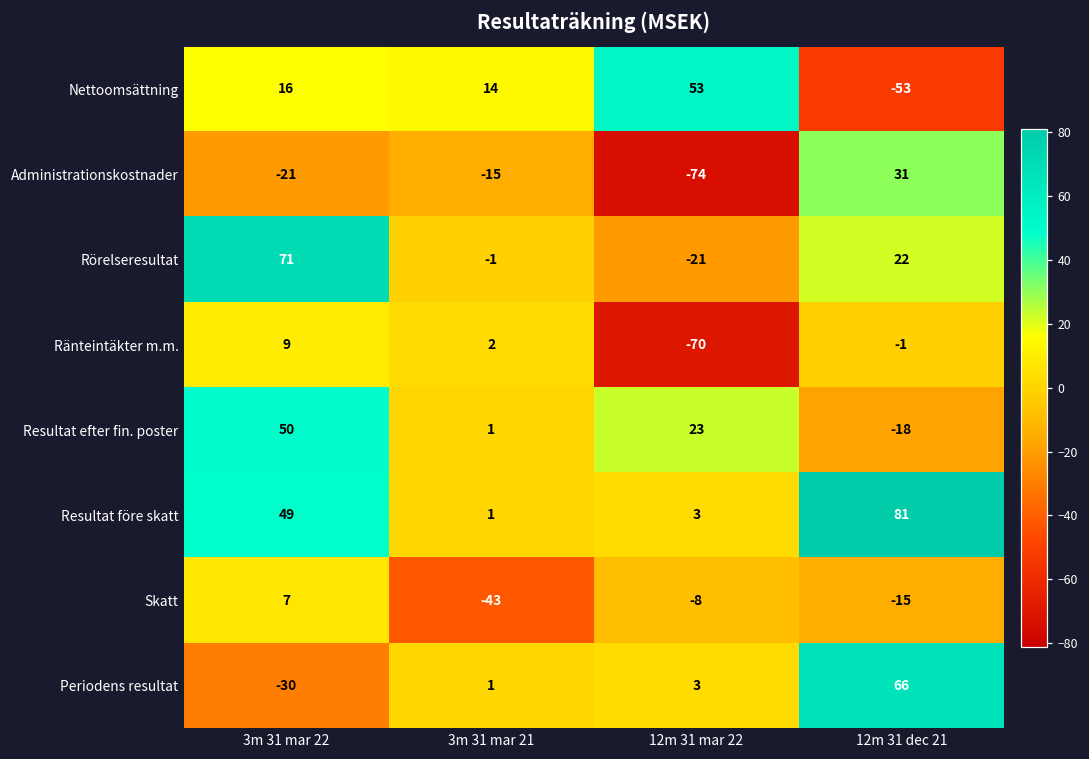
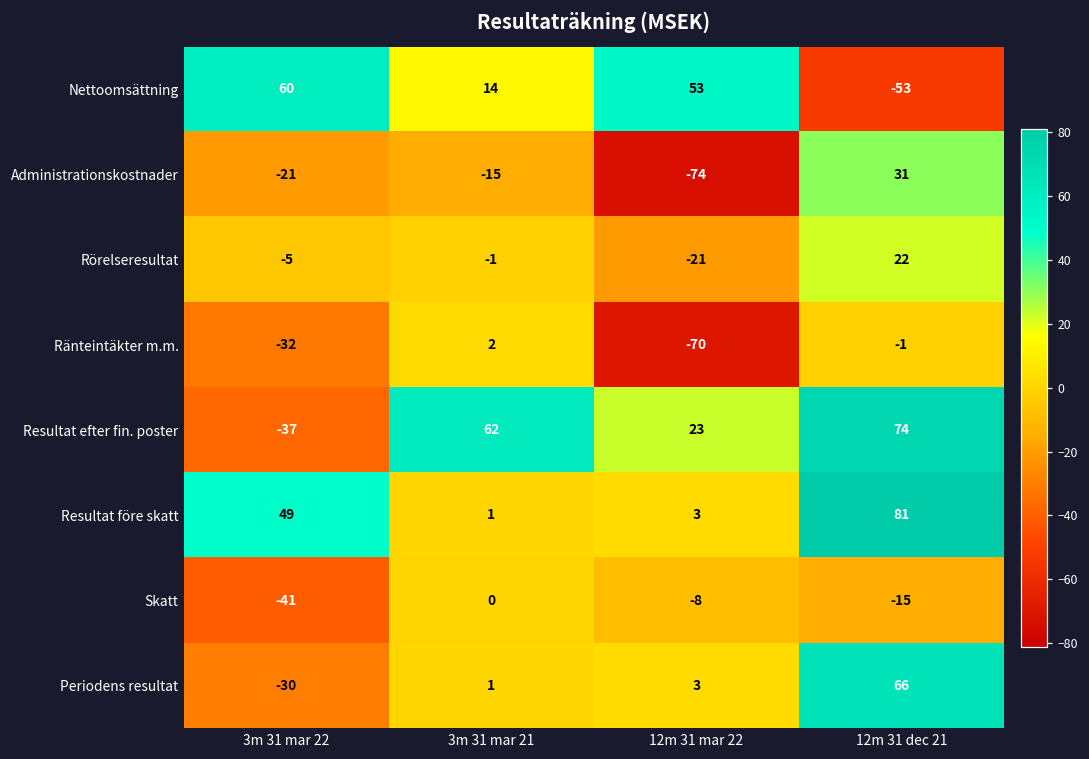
  {
    "Nettoomsättning": {
-     "3m 31 mar 22": 16,
+     "3m 31 mar 22": 60,
      "3m 31 mar 21": 14,
      "12m 31 mar 22": 53,
      "12m 31 dec 21": -53
    },
    "Administrationskostnader": {
      "3m 31 mar 22": -21,
      "3m 31 mar 21": -15,
      "12m 31 mar 22": -74,
      "12m 31 dec 21": 31
    },
    "Rörelseresultat": {
-     "3m 31 mar 22": 71,
+     "3m 31 mar 22": -5,
      "3m 31 mar 21": -1,
      "12m 31 mar 22": -21,
      "12m 31 dec 21": 22
    },
    "Ränteintäkter m.m.": {
-     "3m 31 mar 22": 9,
+     "3m 31 mar 22": -32,
      "3m 31 mar 21": 2,
      "12m 31 mar 22": -70,
      "12m 31 dec 21": -1
    },
    "Resultat efter fin. poster": {
-     "3m 31 mar 22": 50,
-     "3m 31 mar 21": 1,
+     "3m 31 mar 22": -37,
+     "3m 31 mar 21": 62,
      "12m 31 mar 22": 23,
-     "12m 31 dec 21": -18
+     "12m 31 dec 21": 74
    },
    "Resultat före skatt": {
      "3m 31 mar 22": 49,
      "3m 31 mar 21": 1,
      "12m 31 mar 22": 3,
      "12m 31 dec 21": 81
    },
    "Skatt": {
-     "3m 31 mar 22": 7,
-     "3m 31 mar 21": -43,
+     "3m 31 mar 22": -41,
+     "3m 31 mar 21": 0,
      "12m 31 mar 22": -8,
      "12m 31 dec 21": -15
    },
    "Periodens resultat": {
      "3m 31 mar 22": -30,
      "3m 31 mar 21": 1,
      "12m 31 mar 22": 3,
      "12m 31 dec 21": 66
    }
  }
